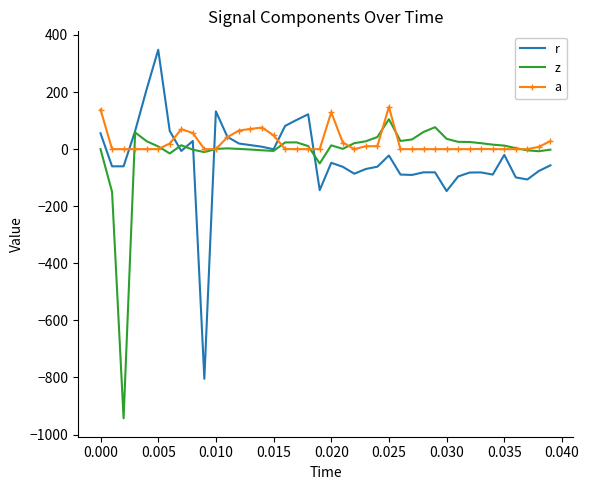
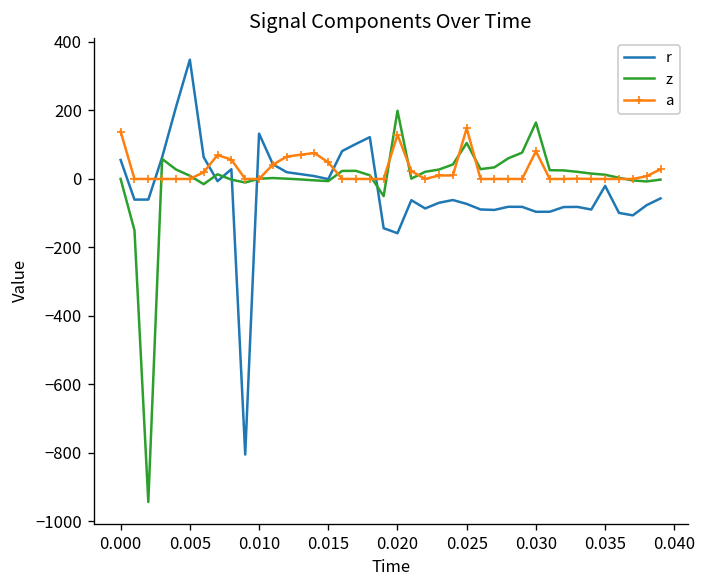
  {
    "r": {
      "0.000": 60,
      "0.005": 350,
      "0.010": 130,
-     "0.020": -50,
-     "0.025": -20,
-     "0.030": -150,
+     "0.020": -160,
+     "0.025": -70,
+     "0.030": -100,
      "0.035": -20
    },
    "z": {
      "0.000": 0,
      "0.005": 10,
-     "0.020": 10,
+     "0.020": 200,
      "0.025": 110,
-     "0.030": 40,
+     "0.030": 160,
      "0.035": 10
    },
    "a": {
      "0.000": 140,
      "0.005": 0,
      "0.015": 50,
      "0.020": 130,
      "0.025": 150,
-     "0.030": 0,
+     "0.030": 80,
      "0.035": 0
    }
  }
